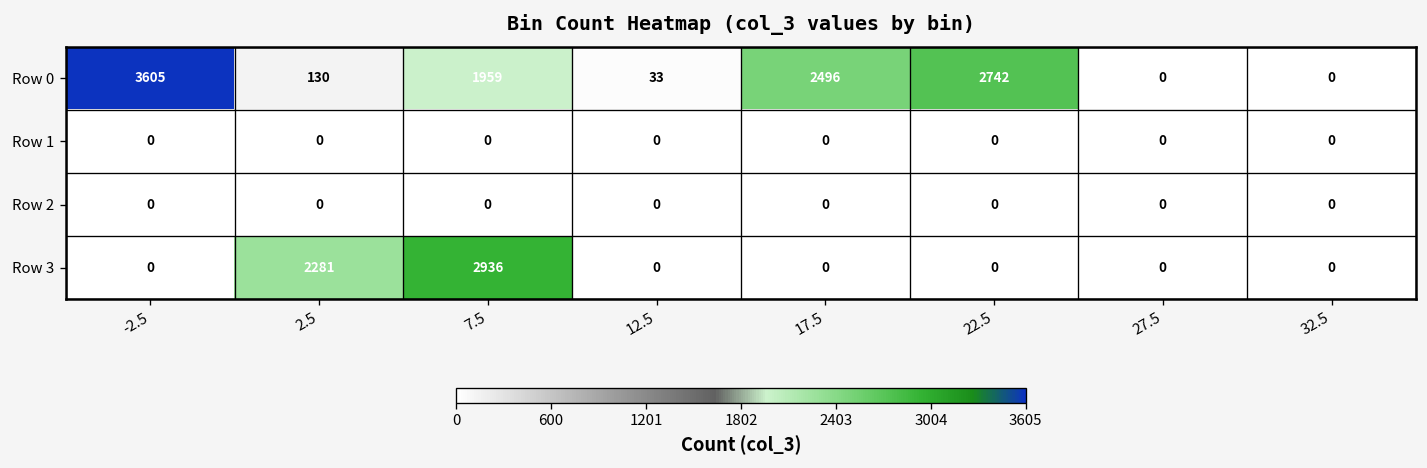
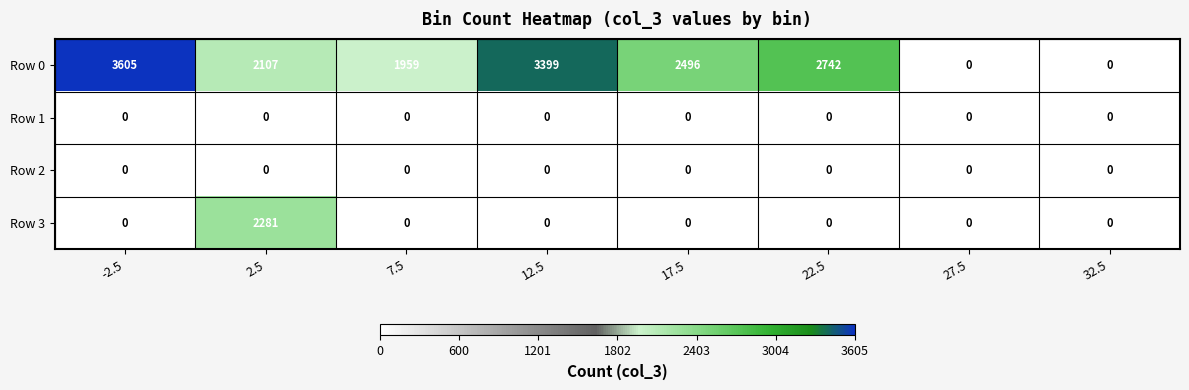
  {
    "Row 0": {
      "-2.5": 3605,
-     "2.5": 130,
+     "2.5": 2107,
      "7.5": 1959,
-     "12.5": 33,
+     "12.5": 3399,
      "17.5": 2496,
      "22.5": 2742,
      "27.5": 0,
      "32.5": 0
    },
    "Row 1": {
      "-2.5": 0,
      "2.5": 0,
      "7.5": 0,
      "12.5": 0,
      "17.5": 0,
      "22.5": 0,
      "27.5": 0,
      "32.5": 0
    },
    "Row 2": {
      "-2.5": 0,
      "2.5": 0,
      "7.5": 0,
      "12.5": 0,
      "17.5": 0,
      "22.5": 0,
      "27.5": 0,
      "32.5": 0
    },
    "Row 3": {
      "-2.5": 0,
      "2.5": 2281,
-     "7.5": 2936,
+     "7.5": 0,
      "12.5": 0,
      "17.5": 0,
      "22.5": 0,
      "27.5": 0,
      "32.5": 0
    }
  }
